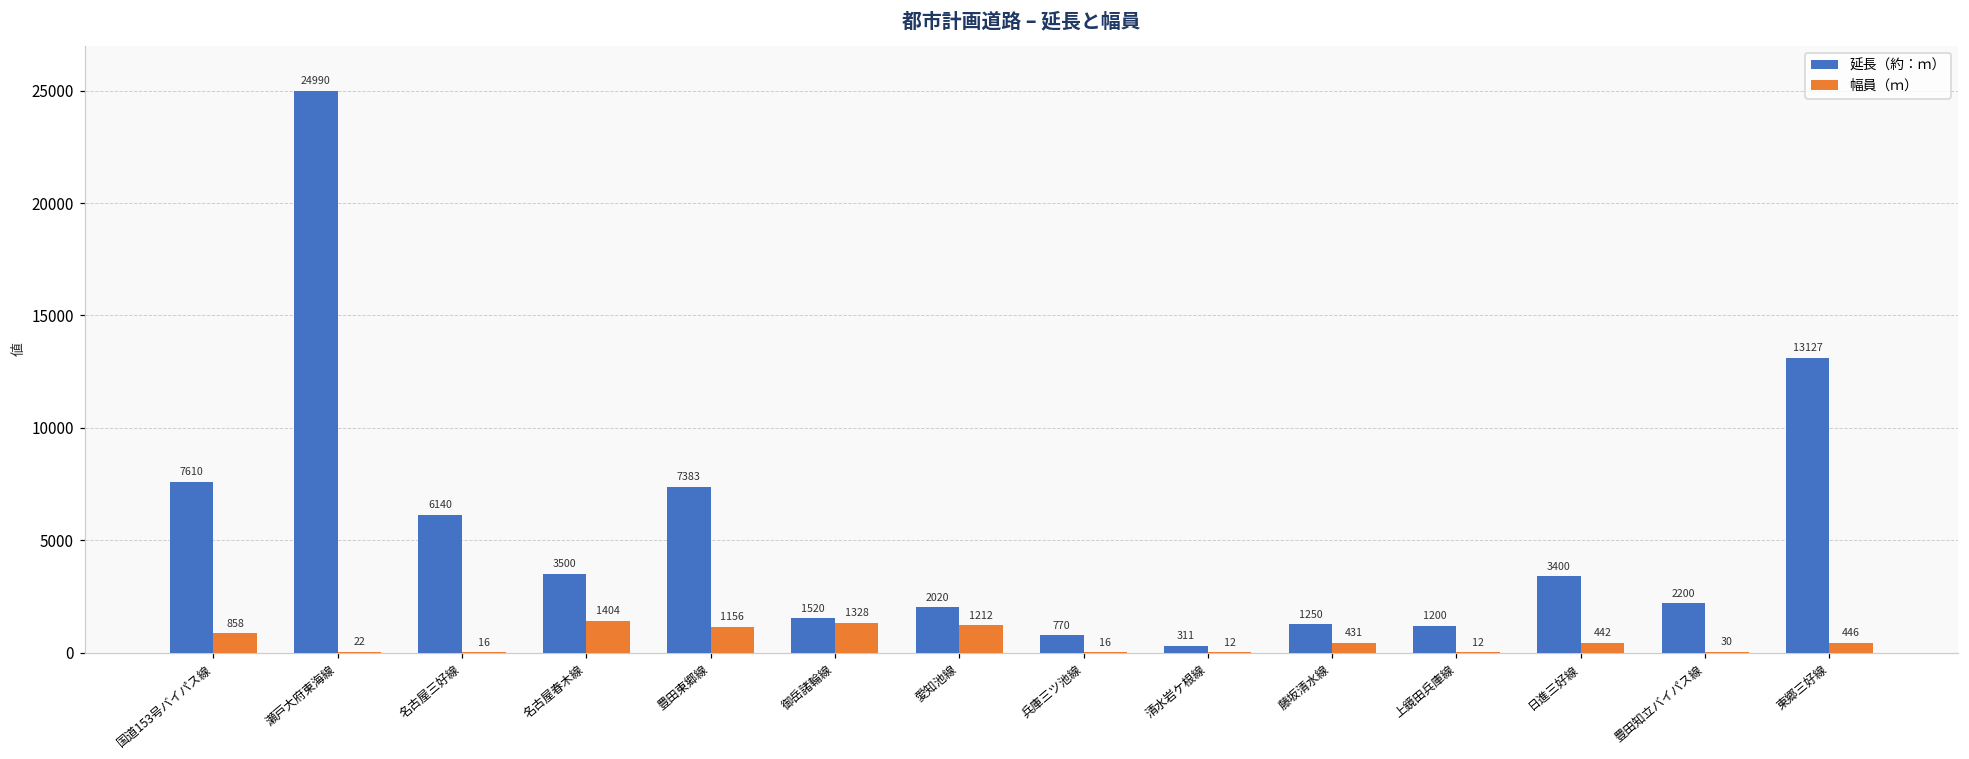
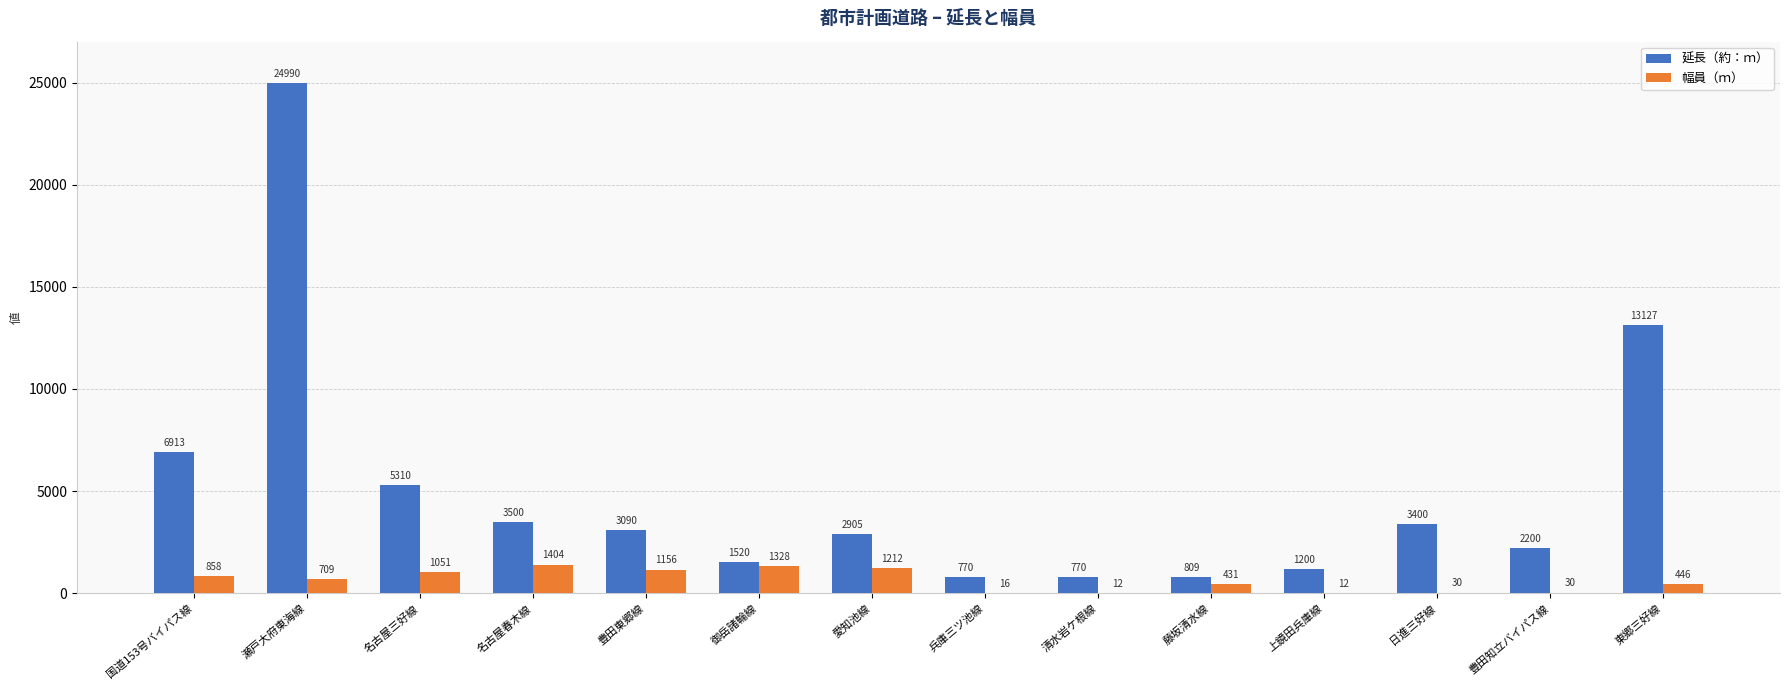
  {
    "延長（約：ｍ）": {
-     "国道153号バイパス線": 7610,
+     "国道153号バイパス線": 6913,
      "瀬戸大府東海線": 24990,
-     "名古屋三好線": 6140,
+     "名古屋三好線": 5310,
      "名古屋春木線": 3500,
-     "豊田東郷線": 7383,
+     "豊田東郷線": 3090,
      "御岳諸輪線": 1520,
-     "愛知池線": 2020,
+     "愛知池線": 2905,
      "兵庫三ツ池線": 770,
-     "清水岩ケ根線": 311,
-     "藤坂清水線": 1250,
+     "清水岩ケ根線": 770,
+     "藤坂清水線": 809,
      "上鏡田兵庫線": 1200,
      "日進三好線": 3400,
      "豊田知立バイパス線": 2200,
      "東郷三好線": 13127
    },
    "幅員（ｍ）": {
      "国道153号バイパス線": 858,
-     "瀬戸大府東海線": 22,
-     "名古屋三好線": 16,
+     "瀬戸大府東海線": 709,
+     "名古屋三好線": 1051,
      "名古屋春木線": 1404,
      "豊田東郷線": 1156,
      "御岳諸輪線": 1328,
      "愛知池線": 1212,
      "兵庫三ツ池線": 16,
      "清水岩ケ根線": 12,
      "藤坂清水線": 431,
      "上鏡田兵庫線": 12,
-     "日進三好線": 442,
+     "日進三好線": 30,
      "豊田知立バイパス線": 30,
      "東郷三好線": 446
    }
  }
